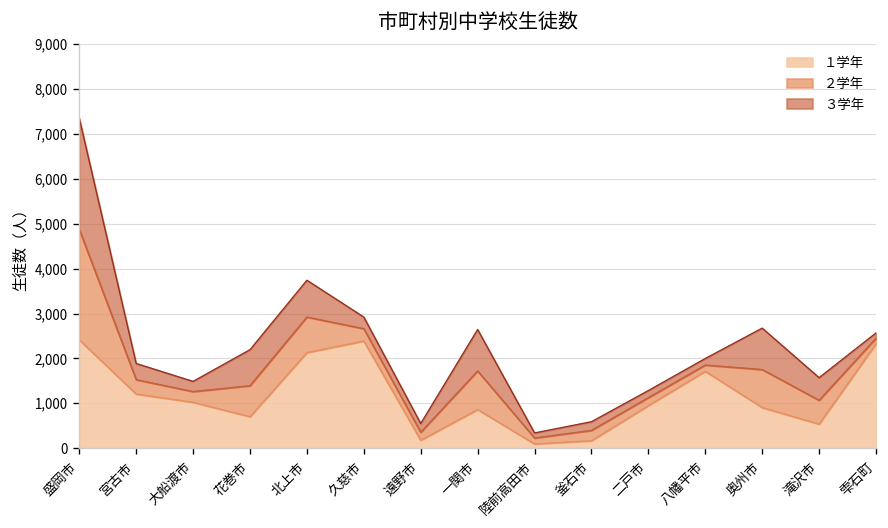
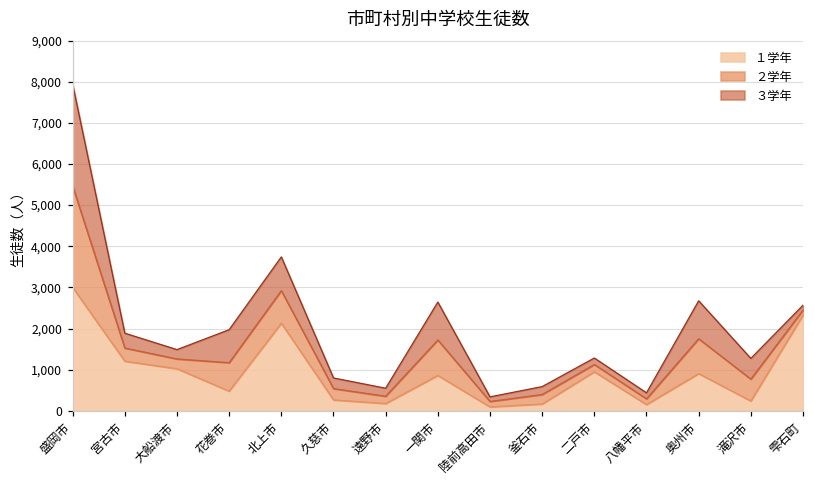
  {
    "１学年": {
-     "盛岡市": "2,400",
+     "盛岡市": "3,000",
      "宮古市": "1,200",
      "大船渡市": "1,000",
-     "花巻市": "700",
+     "花巻市": "500",
      "北上市": "2,100",
-     "久慈市": "2,400",
+     "久慈市": "300",
      "遠野市": "200",
      "一関市": "900",
      "陸前高田市": "100",
      "釜石市": "200",
      "二戸市": "900",
-     "八幡平市": "1,700",
+     "八幡平市": "200",
      "奥州市": "900",
-     "滝沢市": "500",
+     "滝沢市": "200",
      "雫石町": "2,300"
    }
  }
